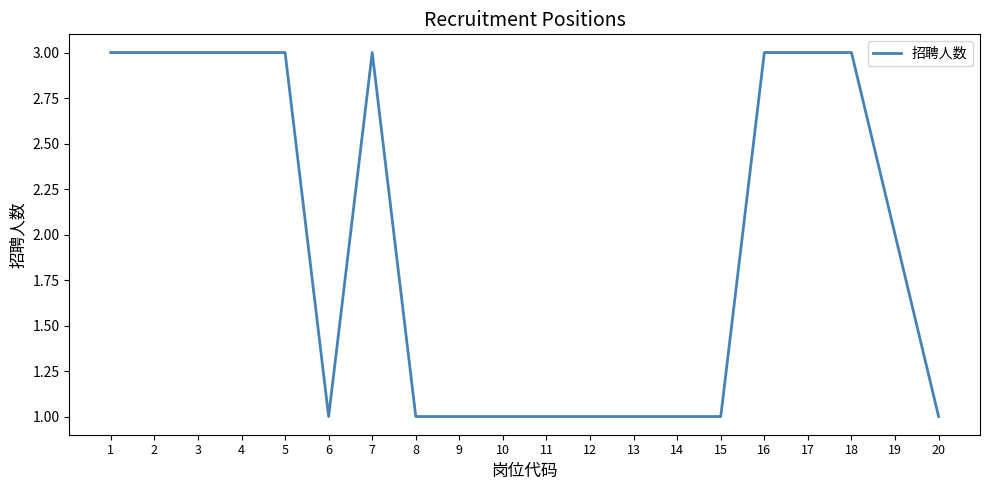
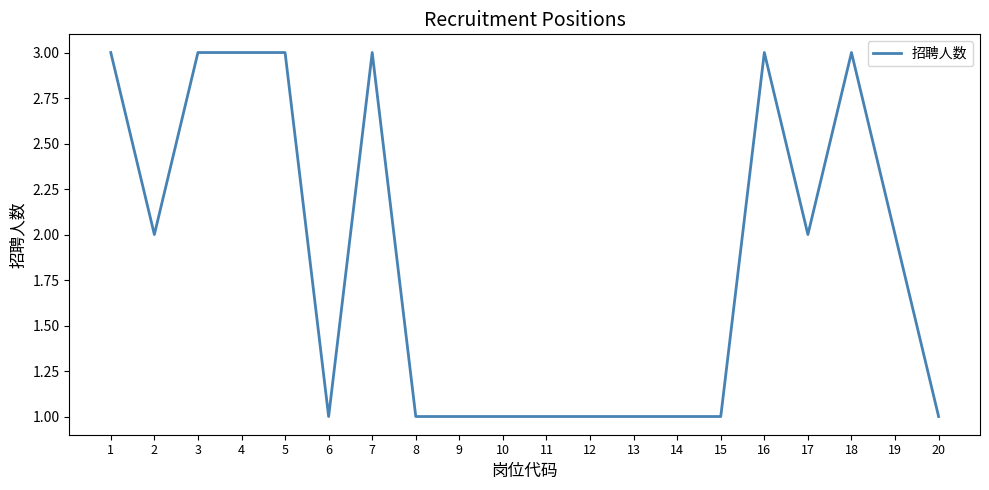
  {
    "1": 3,
-   "2": 3,
+   "2": 2,
    "3": 3,
    "4": 3,
    "5": 3,
    "6": 1,
    "7": 3,
    "8": 1,
    "9": 1,
    "10": 1,
    "11": 1,
    "12": 1,
    "13": 1,
    "14": 1,
    "15": 1,
    "16": 3,
-   "17": 3,
+   "17": 2,
    "18": 3,
    "19": 2,
    "20": 1
  }
